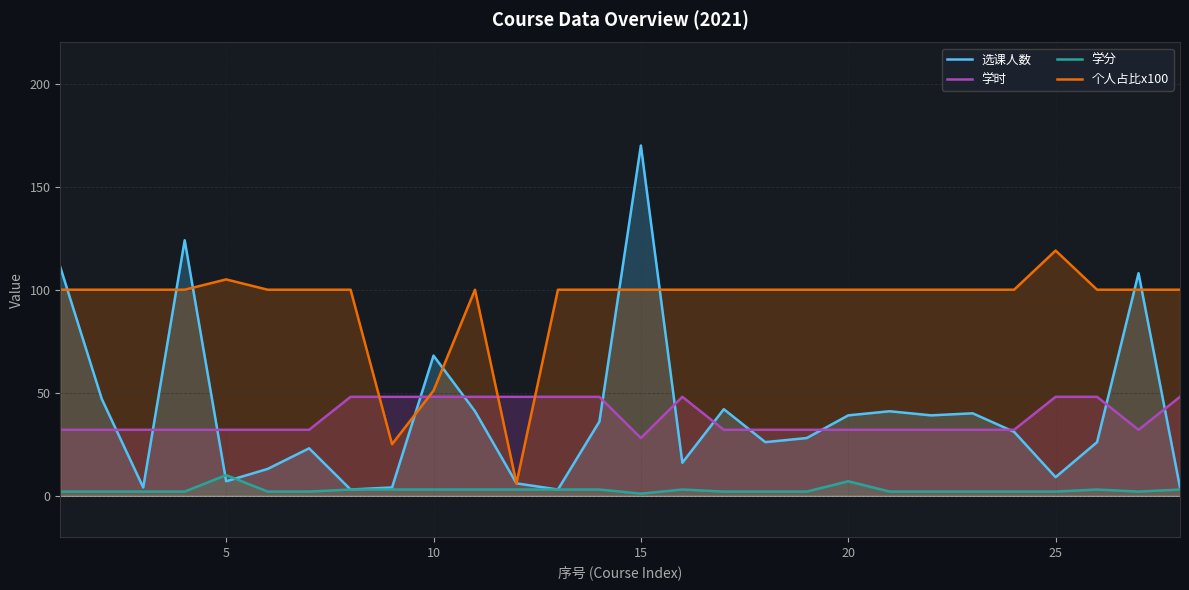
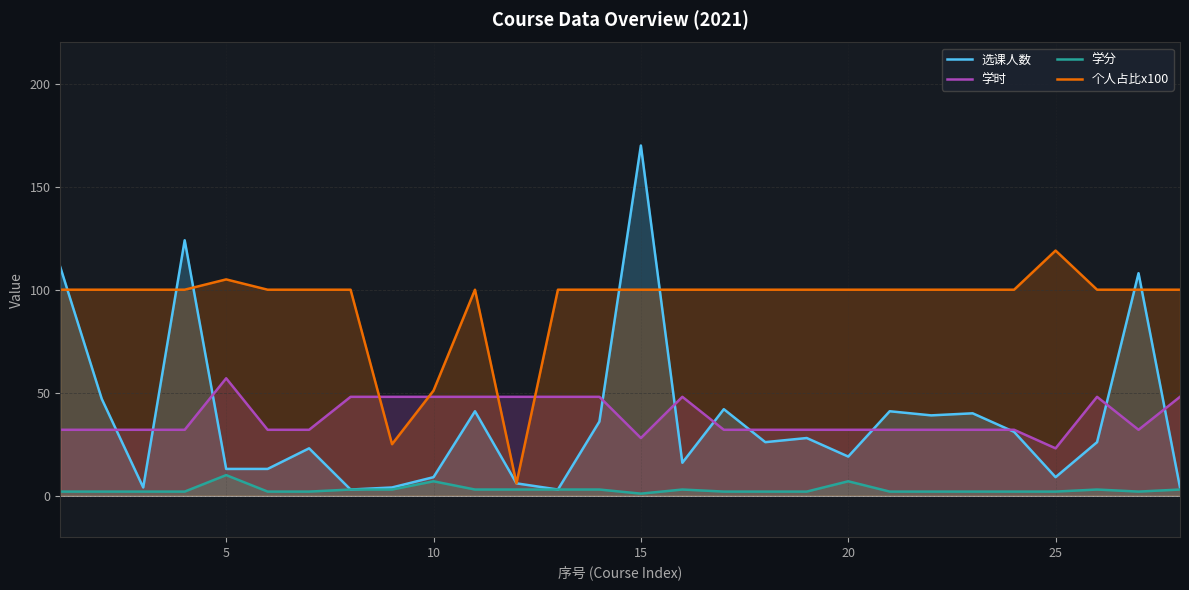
  {
    "选课人数": {
-     "5": 7,
-     "10": 68,
+     "5": 13,
+     "10": 9,
      "15": 170,
-     "20": 39,
+     "20": 19,
      "25": 9
    },
    "学时": {
-     "5": 32,
+     "5": 57,
      "10": 48,
      "15": 28,
      "20": 32,
-     "25": 48
+     "25": 23
    },
    "学分": {
      "5": 10,
-     "10": 3,
+     "10": 7,
      "15": 1,
      "20": 7,
      "25": 2
    },
    "个人占比x100": {
      "5": 105,
      "10": 51,
      "15": 100,
      "20": 100,
      "25": 119
    }
  }
